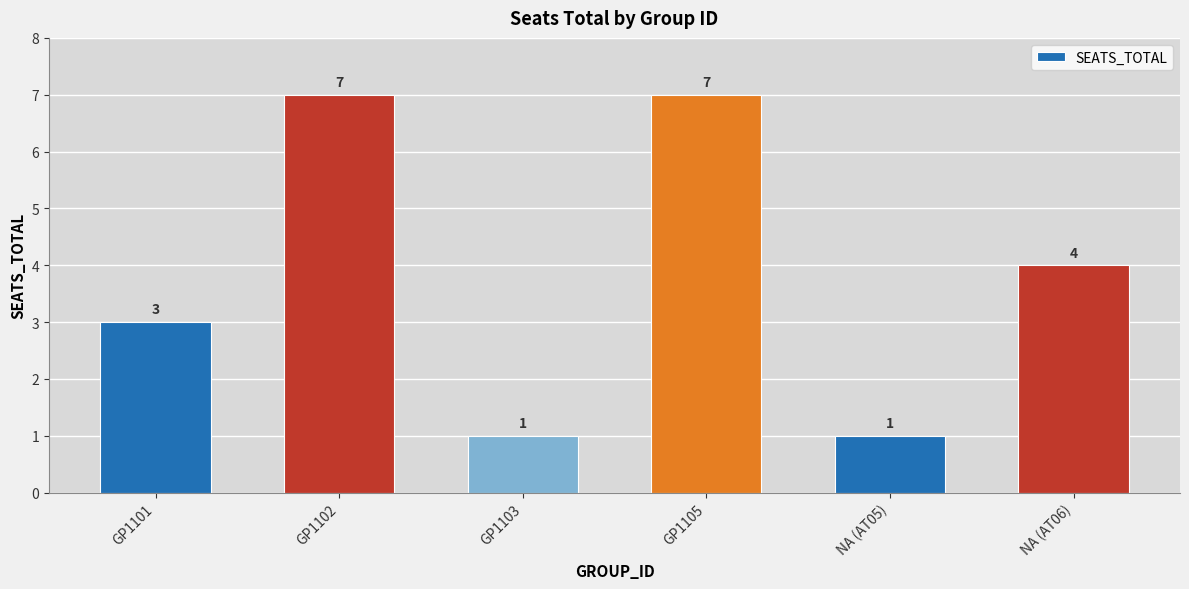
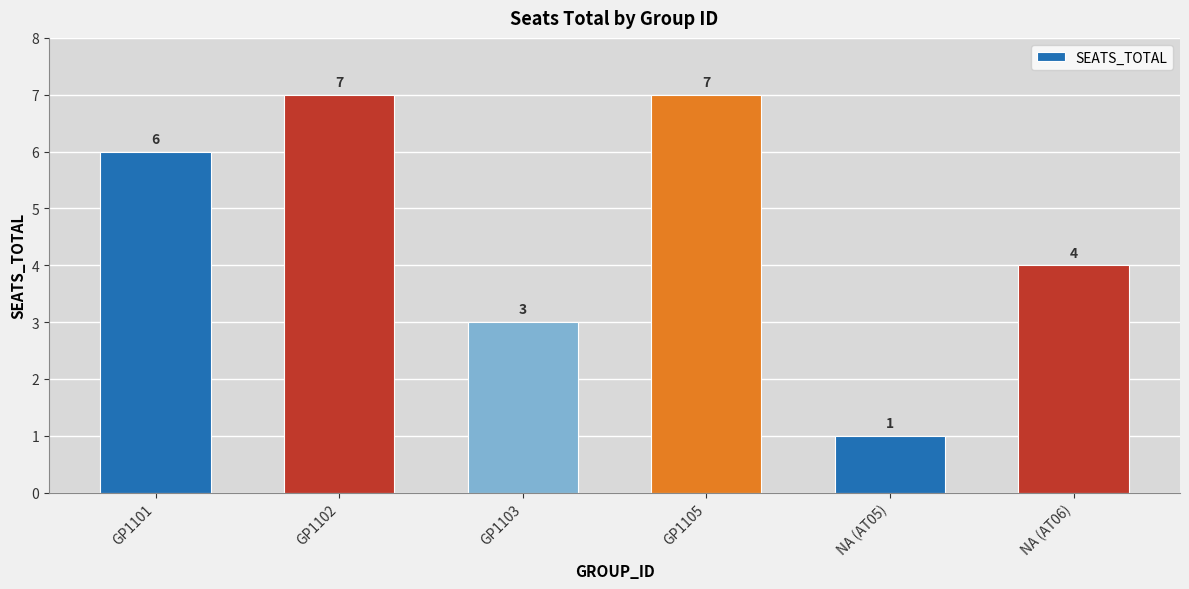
  {
-   "GP1101": 3,
+   "GP1101": 6,
    "GP1102": 7,
-   "GP1103": 1,
+   "GP1103": 3,
    "GP1105": 7,
    "NA (AT05)": 1,
    "NA (AT06)": 4
  }
